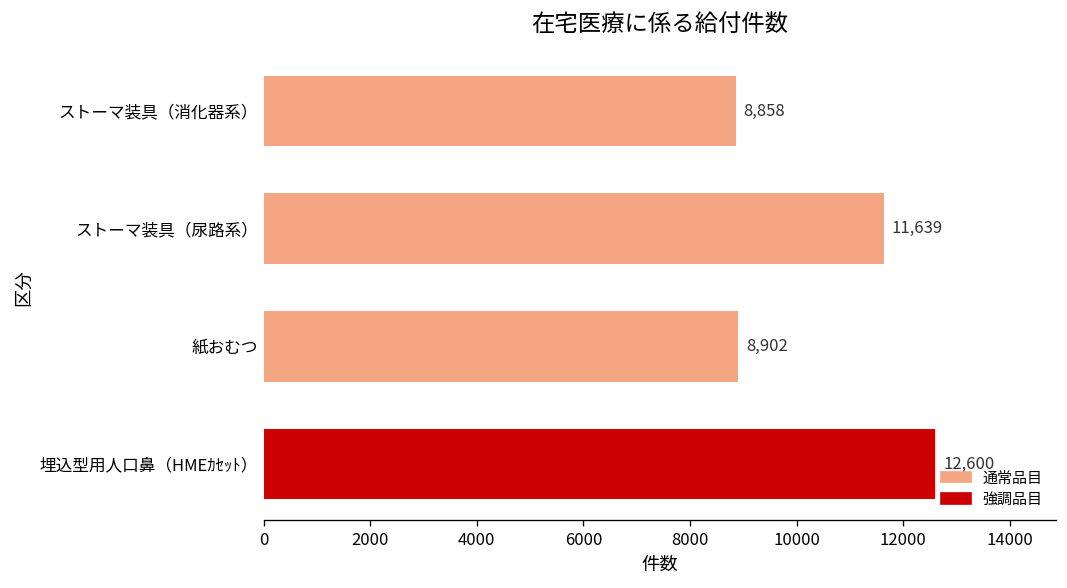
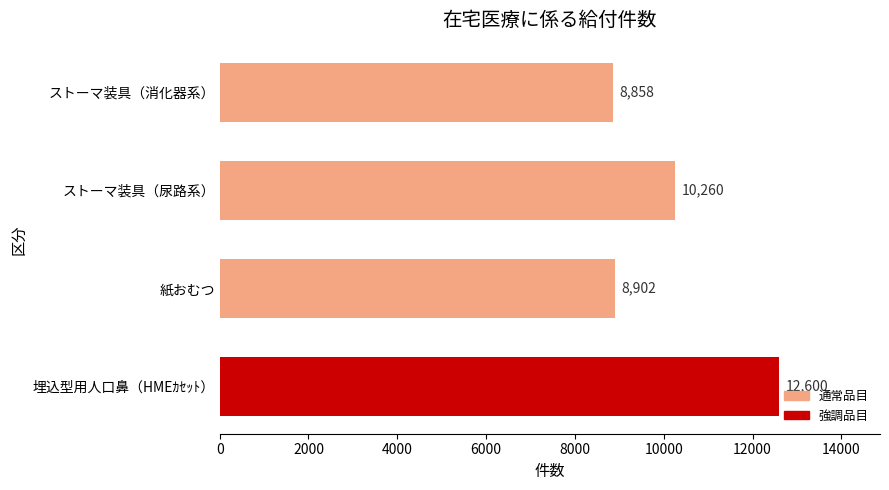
  {
    "ストーマ装具（消化器系）": "8,858",
-   "ストーマ装具（尿路系）": "11,639",
+   "ストーマ装具（尿路系）": "10,260",
    "紙おむつ": "8,902",
    "埋込型用人口鼻（HMEｶｾｯﾄ）": "12,600"
  }
